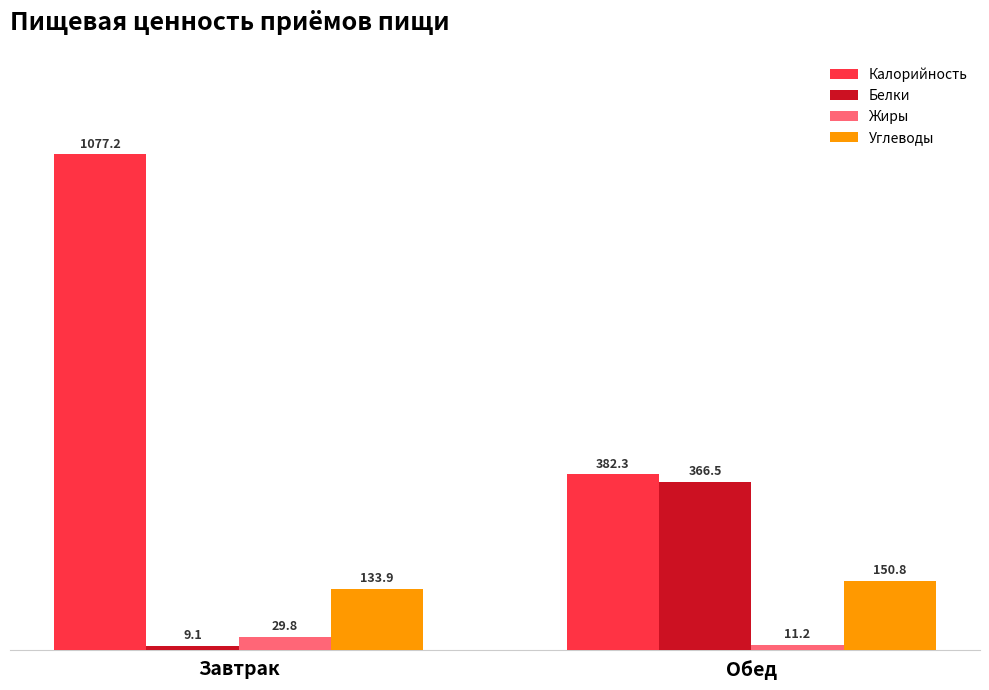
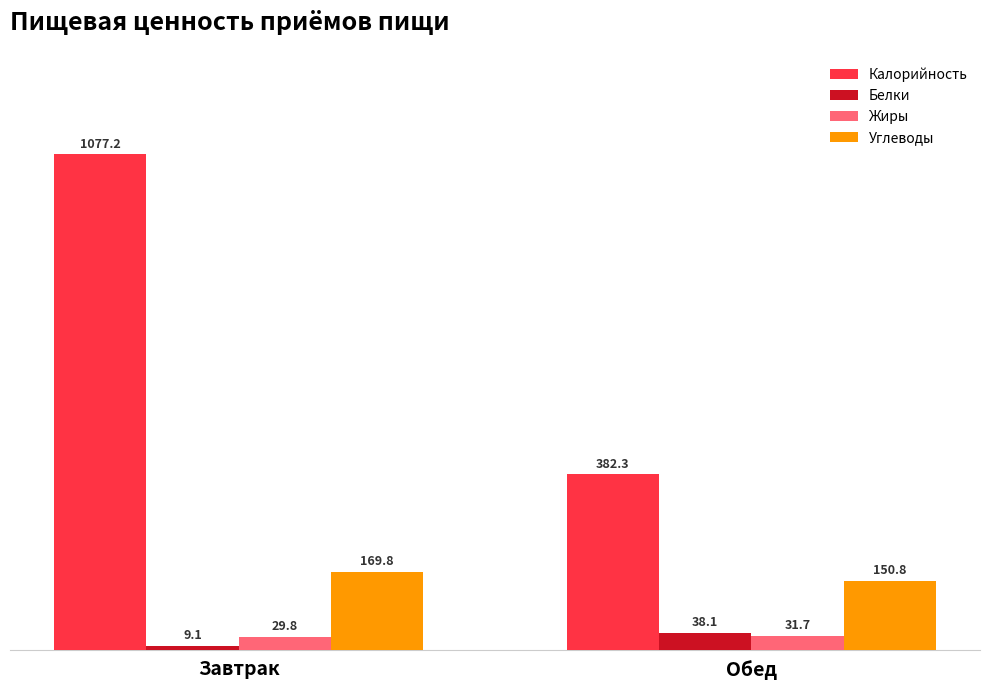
  {
    "Калорийность": {
      "Завтрак": 1077.2,
      "Обед": 382.3
    },
    "Белки": {
      "Завтрак": 9.1,
-     "Обед": 366.5
+     "Обед": 38.1
    },
    "Жиры": {
      "Завтрак": 29.8,
-     "Обед": 11.2
+     "Обед": 31.7
    },
    "Углеводы": {
-     "Завтрак": 133.9,
+     "Завтрак": 169.8,
      "Обед": 150.8
    }
  }
